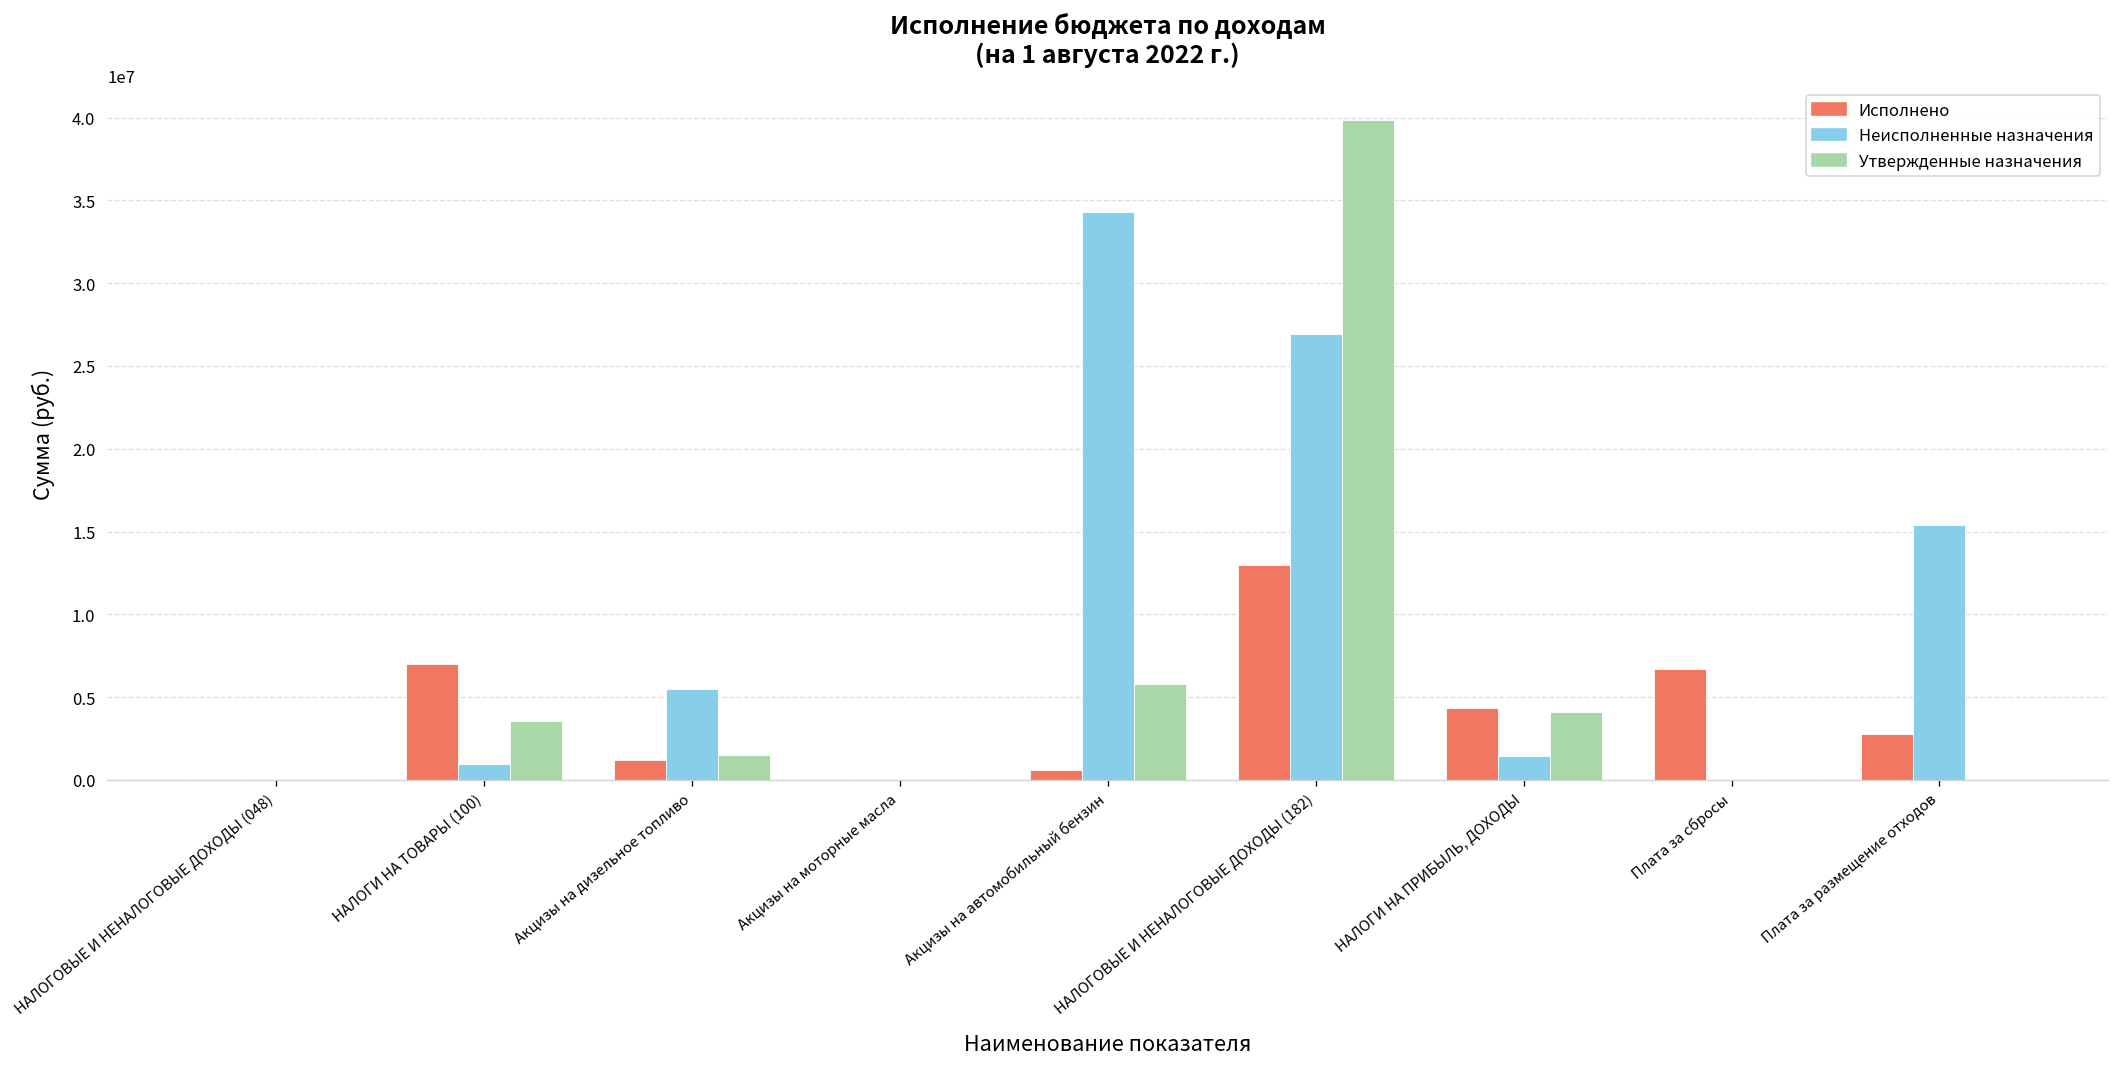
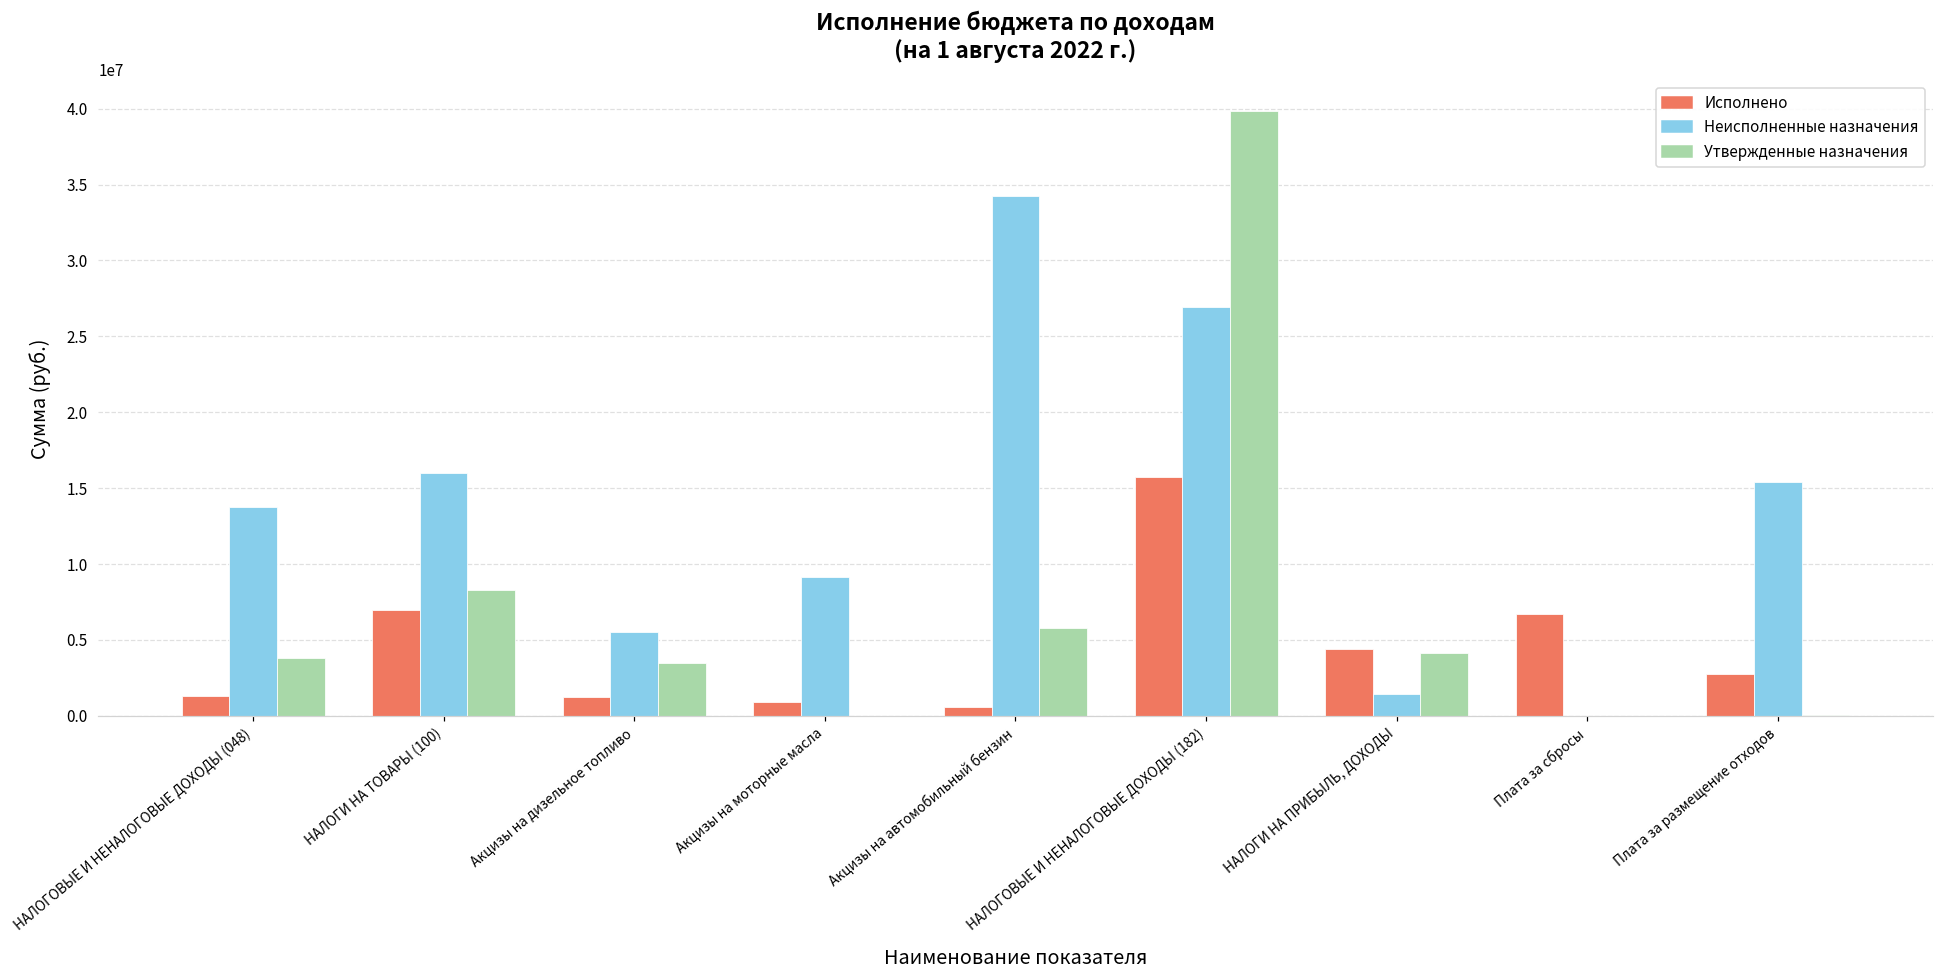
  {
    "Исполнено": {
-     "НАЛОГОВЫЕ И НЕНАЛОГОВЫЕ ДОХОДЫ (048)": 0,
+     "НАЛОГОВЫЕ И НЕНАЛОГОВЫЕ ДОХОДЫ (048)": 1300000,
      "НАЛОГИ НА ТОВАРЫ (100)": 7000000,
      "Акцизы на дизельное топливо": 1200000,
-     "Акцизы на моторные масла": 0,
+     "Акцизы на моторные масла": 900000,
      "Акцизы на автомобильный бензин": 600000,
-     "НАЛОГОВЫЕ И НЕНАЛОГОВЫЕ ДОХОДЫ (182)": 13000000,
+     "НАЛОГОВЫЕ И НЕНАЛОГОВЫЕ ДОХОДЫ (182)": 15800000,
      "НАЛОГИ НА ПРИБЫЛЬ, ДОХОДЫ": 4400000,
      "Плата за сбросы": 6700000,
      "Плата за размещение отходов": 2800000
    },
    "Неисполненные назначения": {
-     "НАЛОГОВЫЕ И НЕНАЛОГОВЫЕ ДОХОДЫ (048)": 0,
-     "НАЛОГИ НА ТОВАРЫ (100)": 900000,
+     "НАЛОГОВЫЕ И НЕНАЛОГОВЫЕ ДОХОДЫ (048)": 13800000,
+     "НАЛОГИ НА ТОВАРЫ (100)": 16000000,
      "Акцизы на дизельное топливо": 5500000,
-     "Акцизы на моторные масла": 0,
+     "Акцизы на моторные масла": 9100000,
      "Акцизы на автомобильный бензин": 34300000,
      "НАЛОГОВЫЕ И НЕНАЛОГОВЫЕ ДОХОДЫ (182)": 27000000,
      "НАЛОГИ НА ПРИБЫЛЬ, ДОХОДЫ": 1400000,
      "Плата за размещение отходов": 15400000
    },
    "Утвержденные назначения": {
-     "НАЛОГОВЫЕ И НЕНАЛОГОВЫЕ ДОХОДЫ (048)": 100000,
-     "НАЛОГИ НА ТОВАРЫ (100)": 3600000,
-     "Акцизы на дизельное топливо": 1500000,
+     "НАЛОГОВЫЕ И НЕНАЛОГОВЫЕ ДОХОДЫ (048)": 3800000,
+     "НАЛОГИ НА ТОВАРЫ (100)": 8300000,
+     "Акцизы на дизельное топливо": 3500000,
      "Акцизы на автомобильный бензин": 5800000,
      "НАЛОГОВЫЕ И НЕНАЛОГОВЫЕ ДОХОДЫ (182)": 39800000,
      "НАЛОГИ НА ПРИБЫЛЬ, ДОХОДЫ": 4100000
    }
  }
